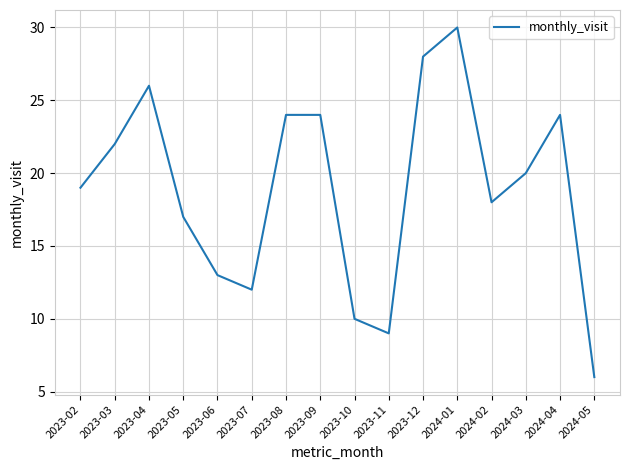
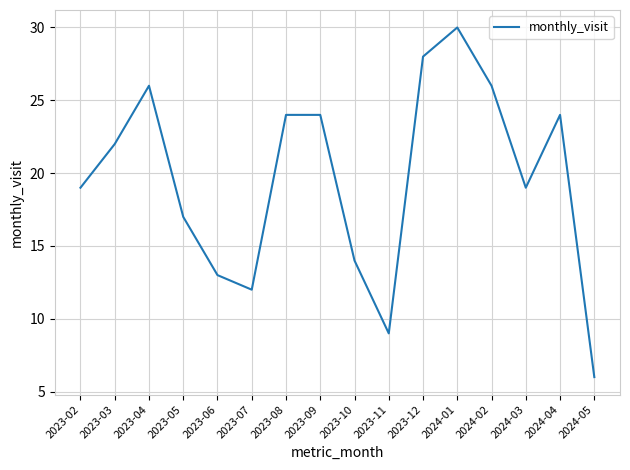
  {
    "2023-02": 19,
    "2023-03": 22,
    "2023-04": 26,
    "2023-05": 17,
    "2023-06": 13,
    "2023-07": 12,
    "2023-08": 24,
    "2023-09": 24,
-   "2023-10": 10,
+   "2023-10": 14,
    "2023-11": 9,
    "2023-12": 28,
    "2024-01": 30,
-   "2024-02": 18,
-   "2024-03": 20,
+   "2024-02": 26,
+   "2024-03": 19,
    "2024-04": 24,
    "2024-05": 6
  }
